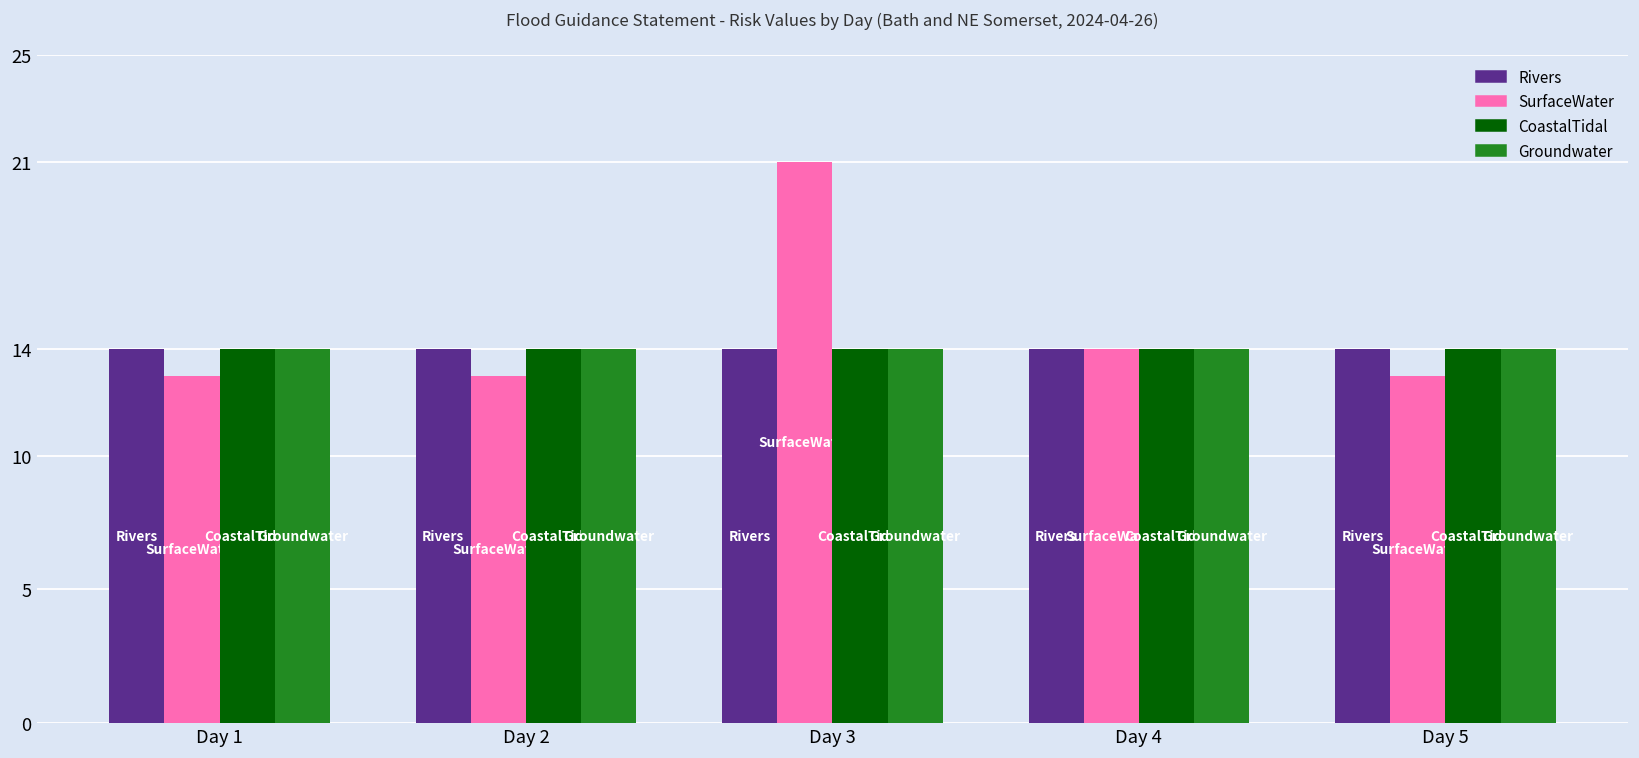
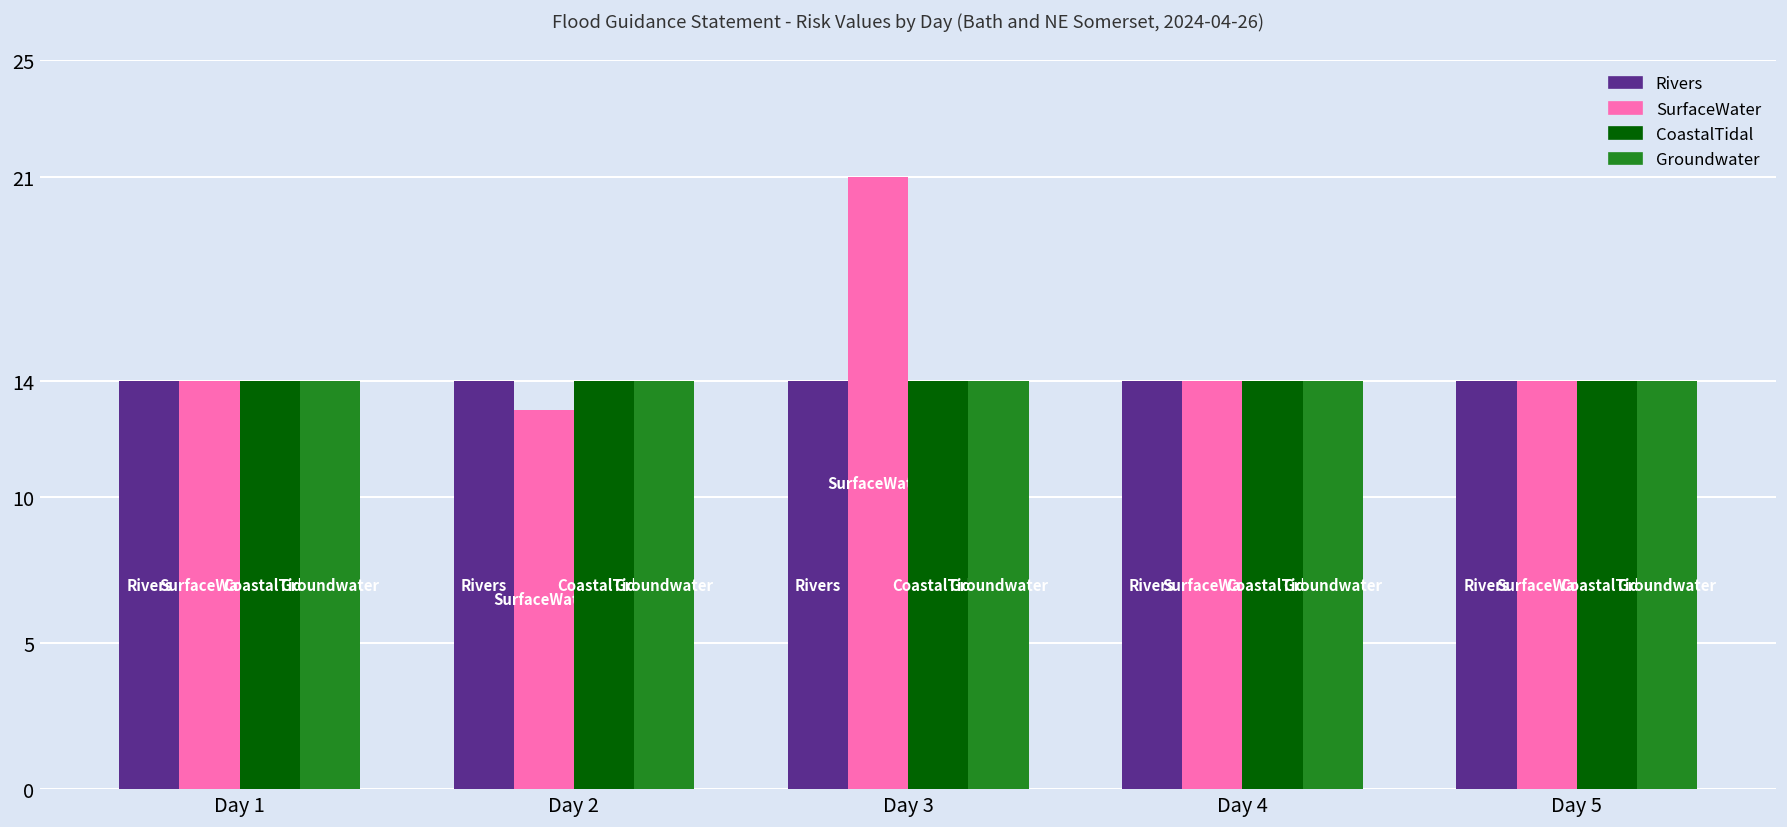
  {
    "Rivers": {
      "Day 1": 14,
      "Day 2": 14,
      "Day 3": 14,
      "Day 4": 14,
      "Day 5": 14
    },
    "SurfaceWater": {
-     "Day 1": 13,
+     "Day 1": 14,
      "Day 2": 13,
      "Day 3": 21,
      "Day 4": 14,
-     "Day 5": 13
+     "Day 5": 14
    },
    "CoastalTidal": {
      "Day 1": 14,
      "Day 2": 14,
      "Day 3": 14,
      "Day 4": 14,
      "Day 5": 14
    },
    "Groundwater": {
      "Day 1": 14,
      "Day 2": 14,
      "Day 3": 14,
      "Day 4": 14,
      "Day 5": 14
    }
  }
